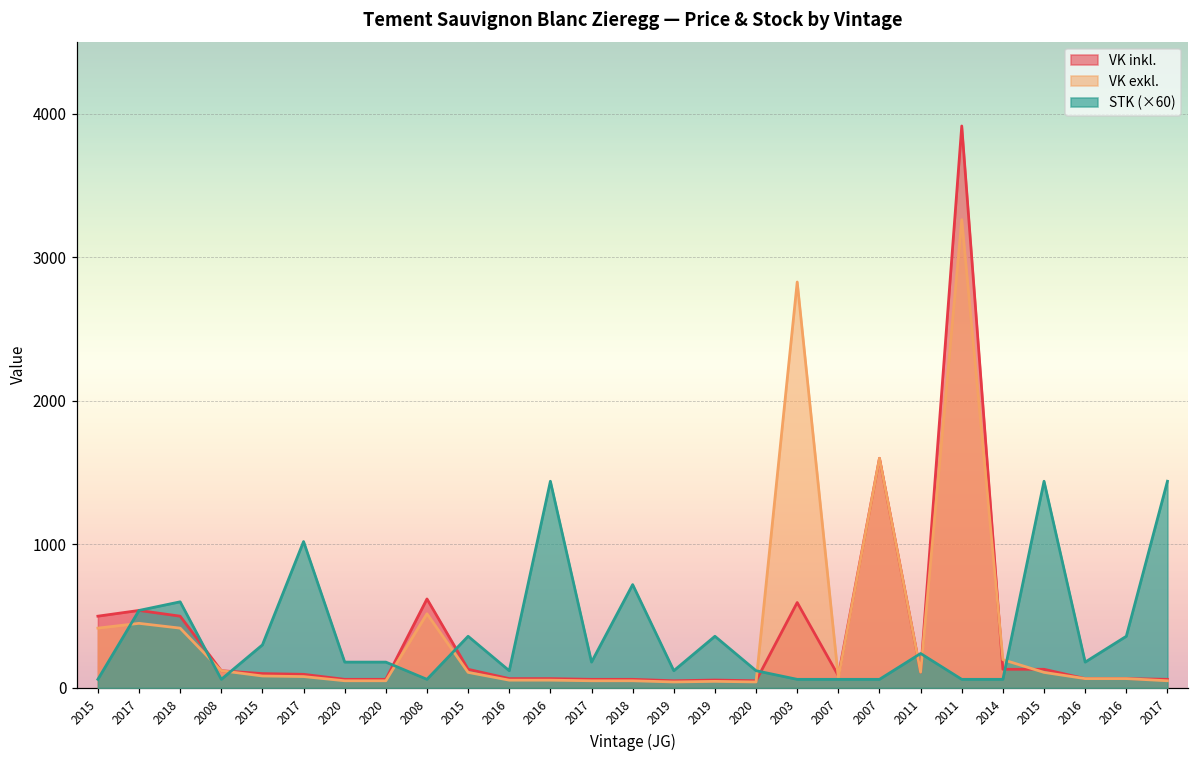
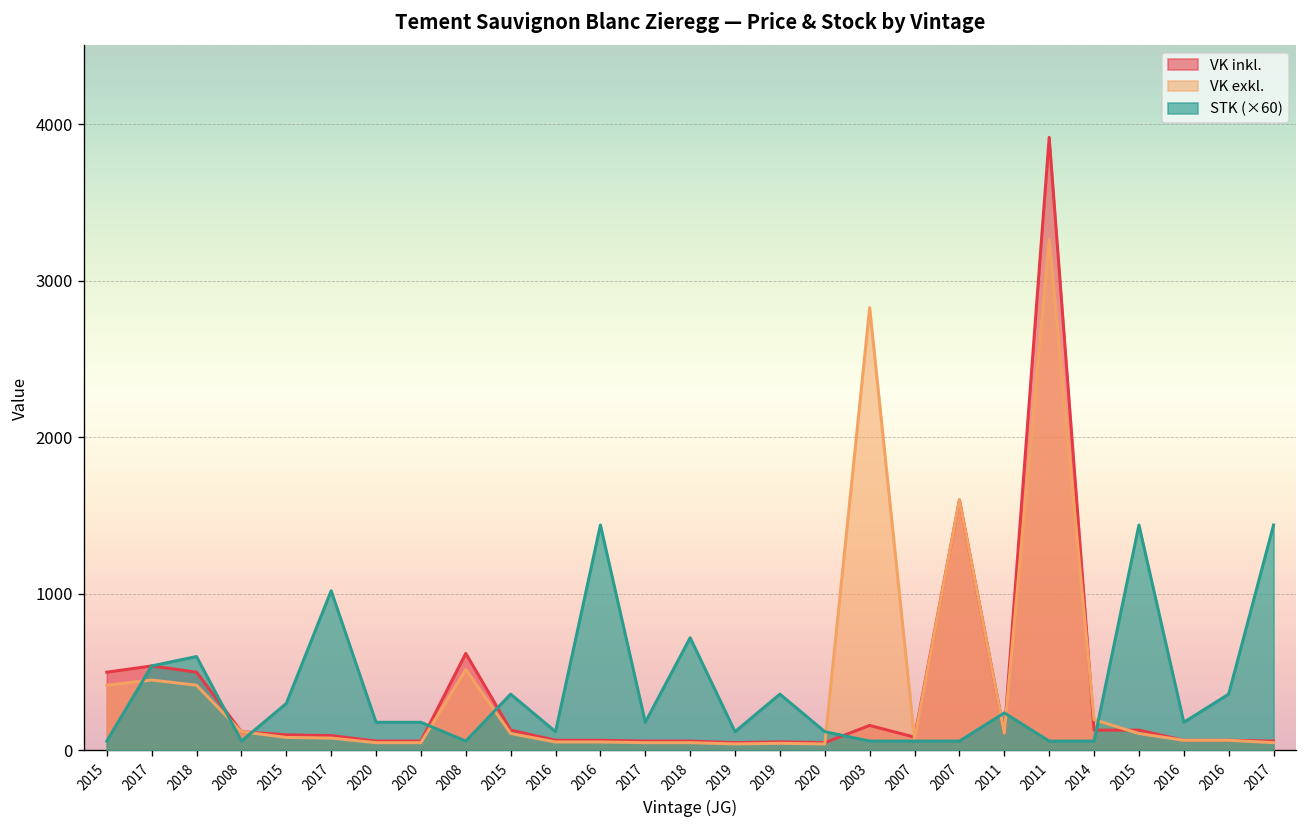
  {
    "VK inkl.": {
-     "2003": 600,
+     "2003": 160,
      "2014": 130
    },
    "VK exkl.": {
      "2003": 2830,
      "2014": 200
    },
    "STK (×60)": {
      "2003": 60,
      "2014": 60
    }
  }
